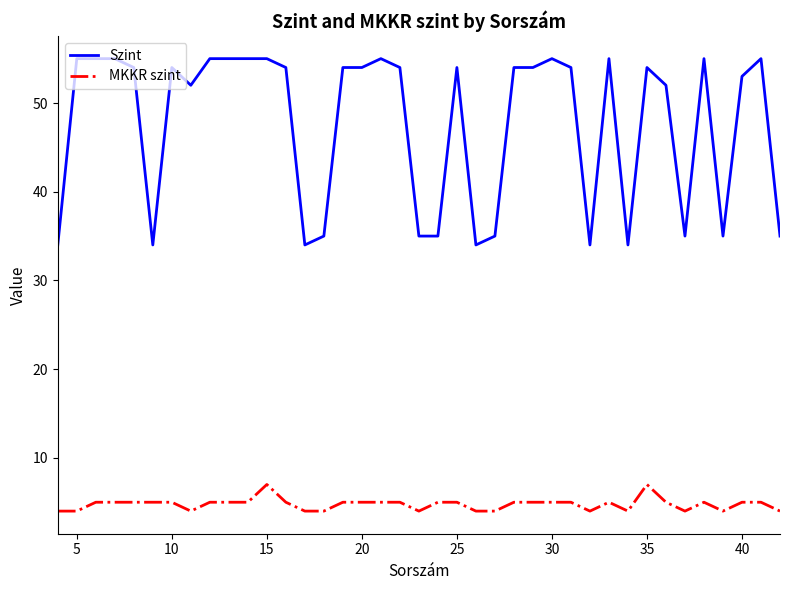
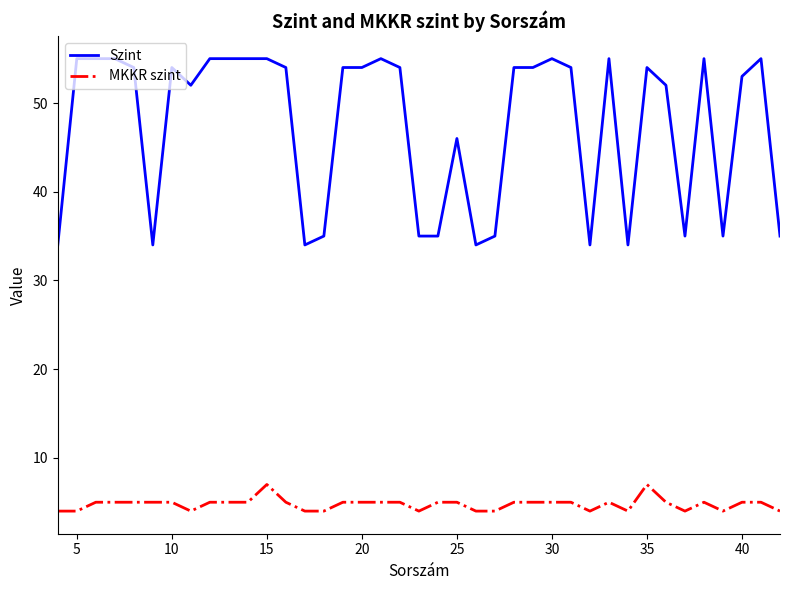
  {
    "Szint": {
      "15": 55,
      "20": 54,
-     "25": 54,
+     "25": 46,
      "30": 55,
      "35": 54,
      "40": 53
    },
    "MKKR szint": {
      "5": 4,
      "10": 5,
      "15": 7,
      "20": 5,
      "25": 5,
      "30": 5,
      "35": 7,
      "40": 5
    }
  }
